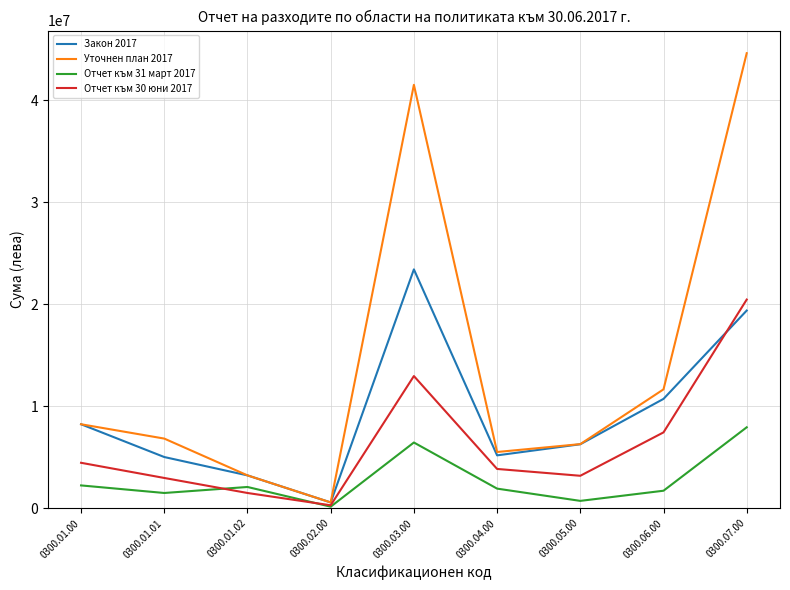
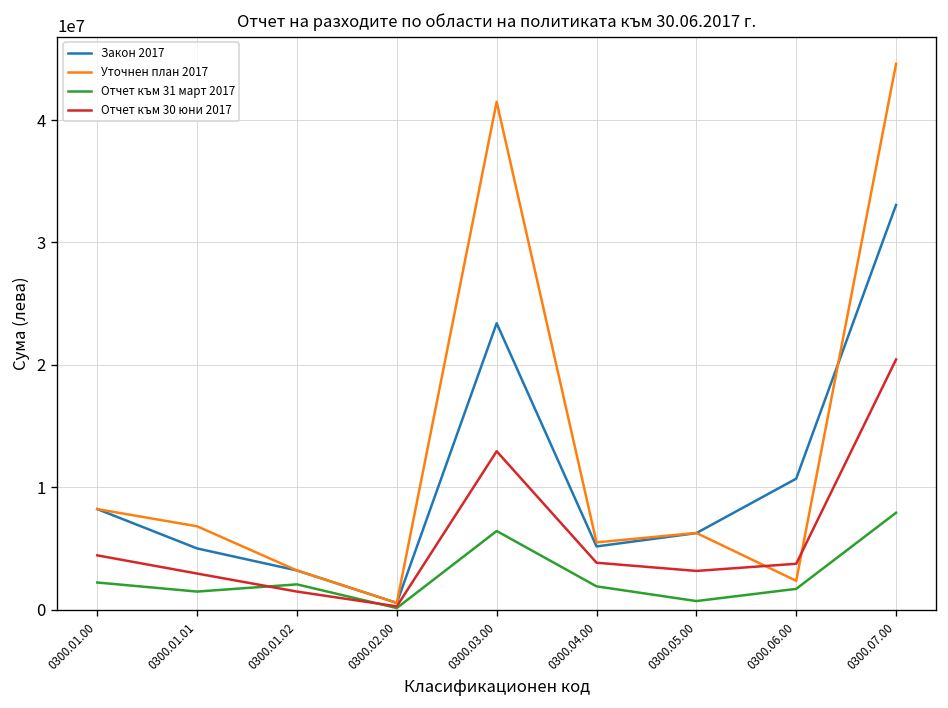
  {
    "Закон 2017": {
      "0300.01.01": 5000000,
      "0300.03.00": 23400000,
      "0300.04.00": 5200000,
      "0300.06.00": 10700000,
-     "0300.07.00": 19400000
+     "0300.07.00": 33100000
    },
    "Уточнен план 2017": {
      "0300.01.01": 6800000,
      "0300.03.00": 41500000,
      "0300.04.00": 5500000,
-     "0300.06.00": 11600000,
+     "0300.06.00": 2400000,
      "0300.07.00": 44600000
    },
    "Отчет към 31 март 2017": {
      "0300.01.00": 2200000,
      "0300.01.01": 1500000,
      "0300.01.02": 2100000,
      "0300.03.00": 6400000,
      "0300.04.00": 1900000,
      "0300.05.00": 700000,
      "0300.06.00": 1700000,
      "0300.07.00": 7900000
    },
    "Отчет към 30 юни 2017": {
      "0300.01.00": 4400000,
      "0300.01.01": 3000000,
      "0300.01.02": 1500000,
      "0300.03.00": 12900000,
      "0300.04.00": 3800000,
      "0300.05.00": 3200000,
-     "0300.06.00": 7400000,
+     "0300.06.00": 3800000,
      "0300.07.00": 20400000
    }
  }
